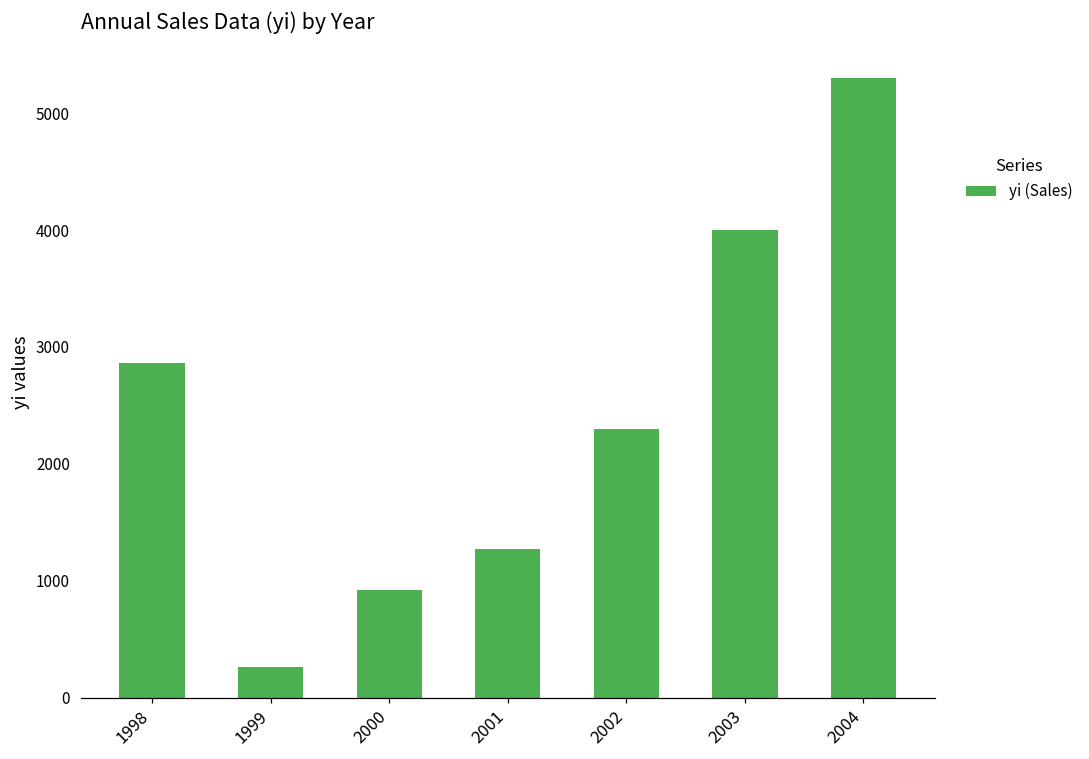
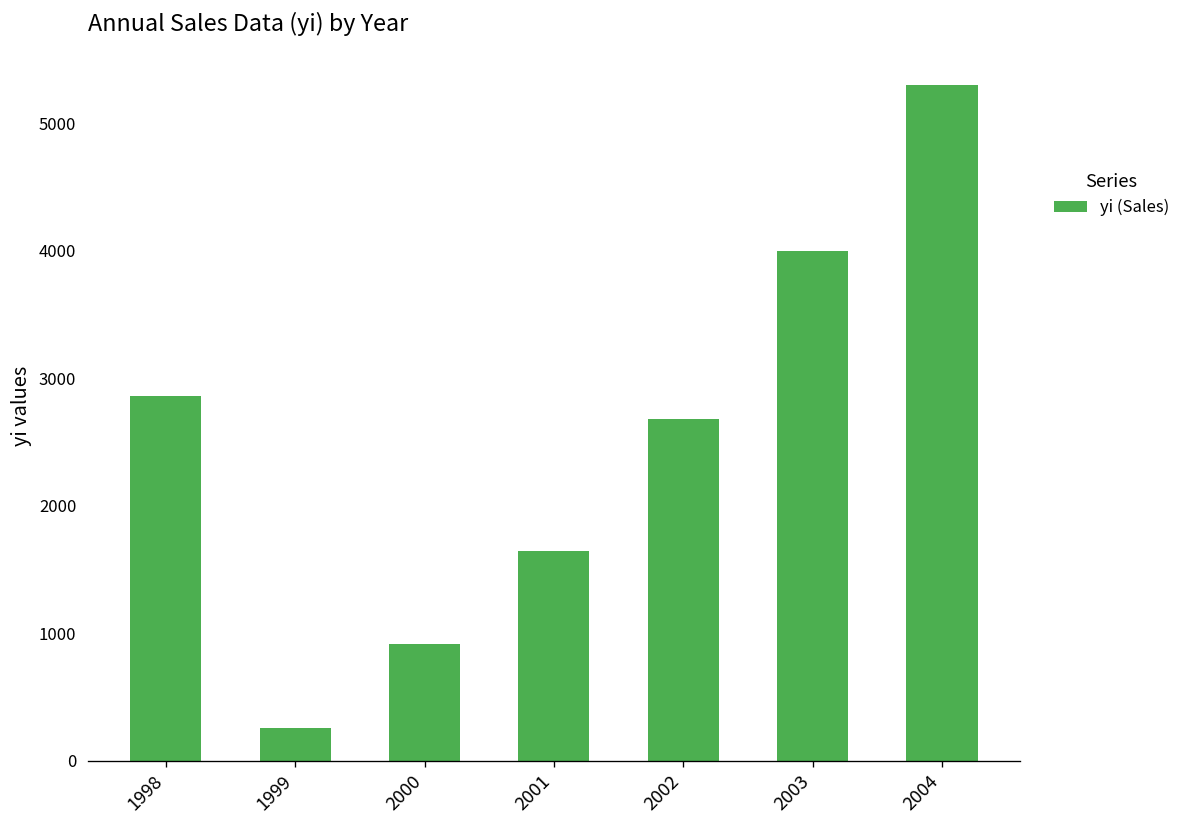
  {
    "1998": 2860,
    "1999": 260,
    "2000": 920,
-   "2001": 1270,
-   "2002": 2300,
+   "2001": 1650,
+   "2002": 2690,
    "2003": 4000,
    "2004": 5300
  }
